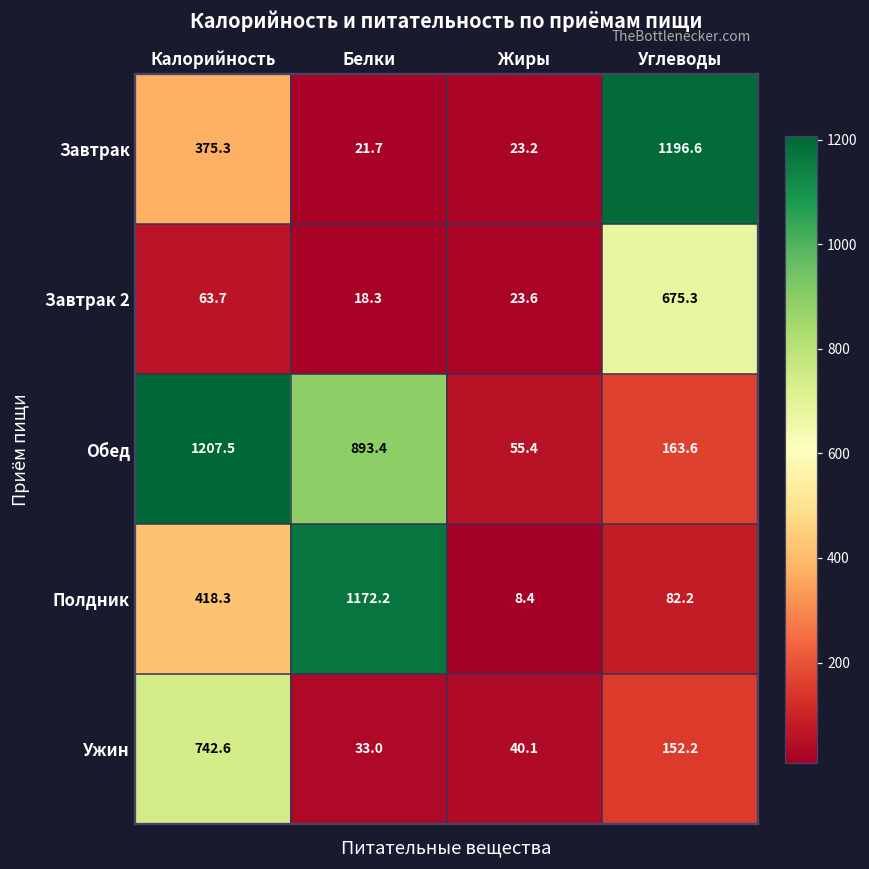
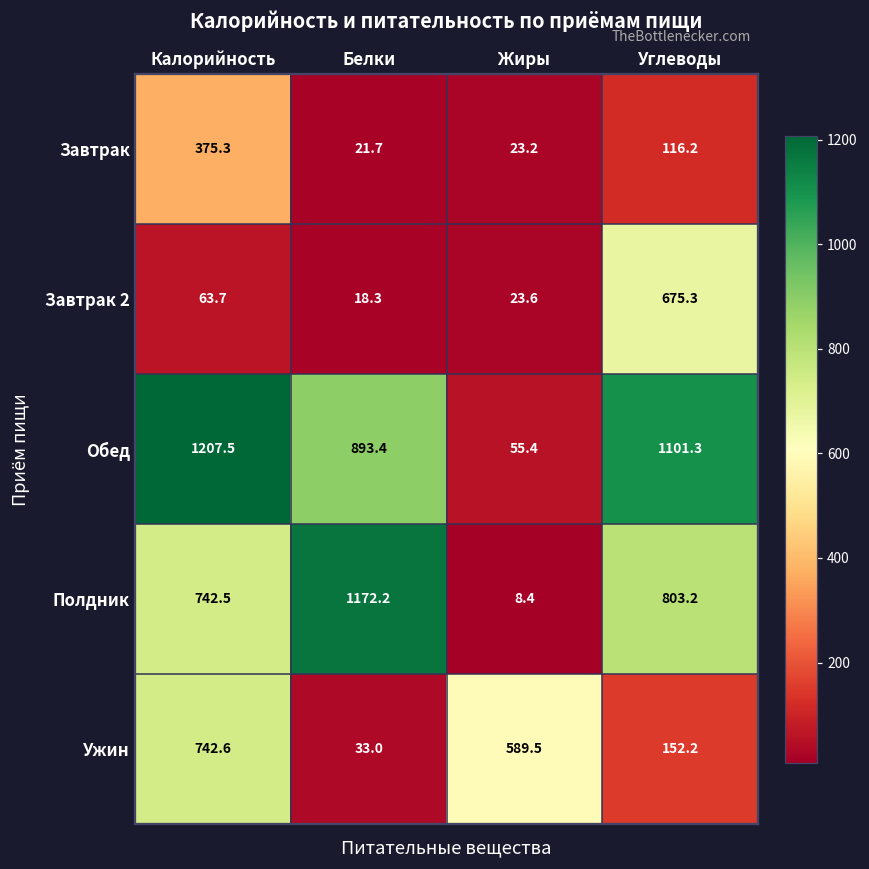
  {
    "Завтрак": {
      "Калорийность": 375.3,
      "Белки": 21.7,
      "Жиры": 23.2,
-     "Углеводы": 1196.6
+     "Углеводы": 116.2
    },
    "Завтрак 2": {
      "Калорийность": 63.7,
      "Белки": 18.3,
      "Жиры": 23.6,
      "Углеводы": 675.3
    },
    "Обед": {
      "Калорийность": 1207.5,
      "Белки": 893.4,
      "Жиры": 55.4,
-     "Углеводы": 163.6
+     "Углеводы": 1101.3
    },
    "Полдник": {
-     "Калорийность": 418.3,
+     "Калорийность": 742.5,
      "Белки": 1172.2,
      "Жиры": 8.4,
-     "Углеводы": 82.2
+     "Углеводы": 803.2
    },
    "Ужин": {
      "Калорийность": 742.6,
      "Белки": 33.0,
-     "Жиры": 40.1,
+     "Жиры": 589.5,
      "Углеводы": 152.2
    }
  }
